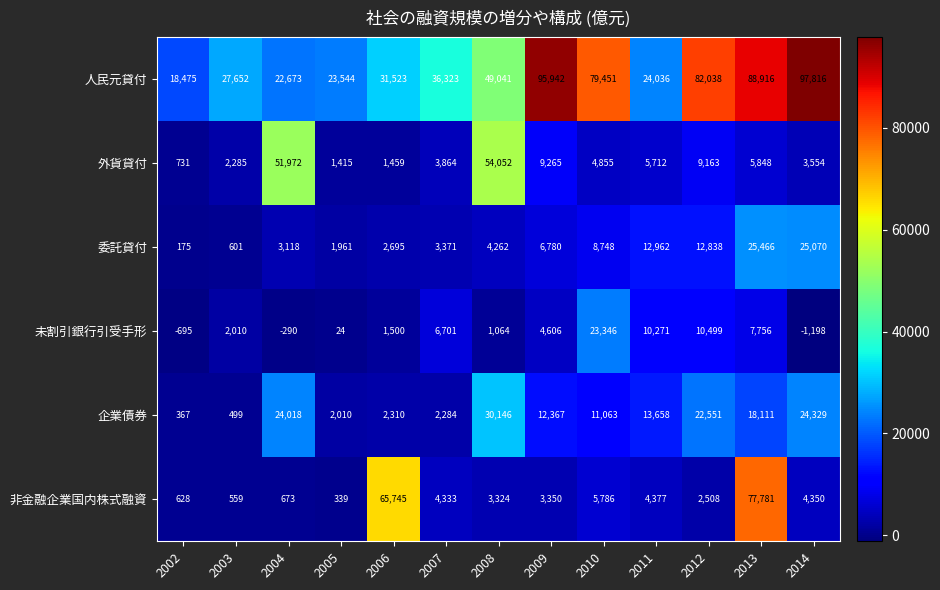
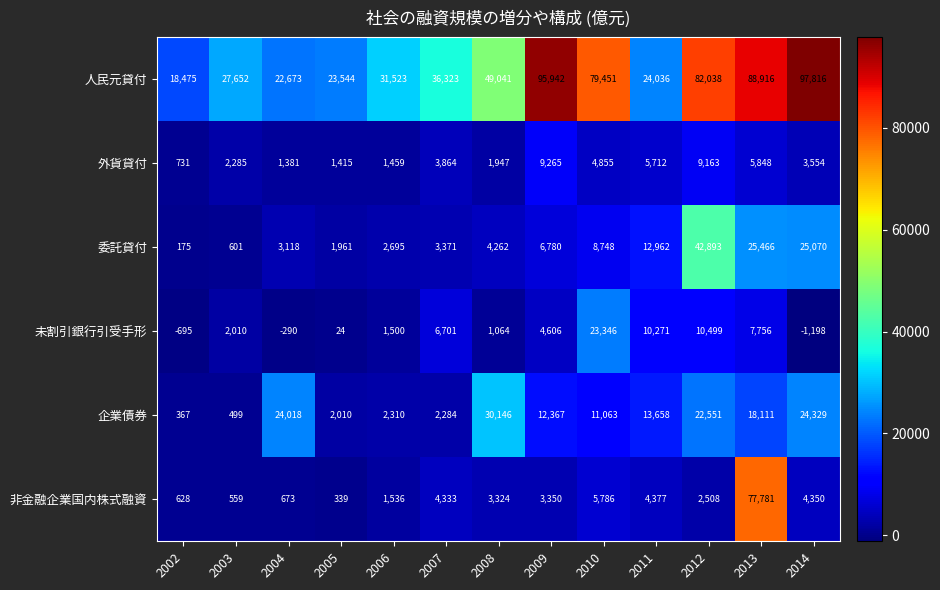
  {
    "人民元貸付": {
      "2002": "18,475",
      "2003": "27,652",
      "2004": "22,673",
      "2005": "23,544",
      "2006": "31,523",
      "2007": "36,323",
      "2008": "49,041",
      "2009": "95,942",
      "2010": "79,451",
      "2011": "24,036",
      "2012": "82,038",
      "2013": "88,916",
      "2014": "97,816"
    },
    "外貨貸付": {
      "2002": "731",
      "2003": "2,285",
-     "2004": "51,972",
+     "2004": "1,381",
      "2005": "1,415",
      "2006": "1,459",
      "2007": "3,864",
-     "2008": "54,052",
+     "2008": "1,947",
      "2009": "9,265",
      "2010": "4,855",
      "2011": "5,712",
      "2012": "9,163",
      "2013": "5,848",
      "2014": "3,554"
    },
    "委託貸付": {
      "2002": "175",
      "2003": "601",
      "2004": "3,118",
      "2005": "1,961",
      "2006": "2,695",
      "2007": "3,371",
      "2008": "4,262",
      "2009": "6,780",
      "2010": "8,748",
      "2011": "12,962",
-     "2012": "12,838",
+     "2012": "42,893",
      "2013": "25,466",
      "2014": "25,070"
    },
    "未割引銀行引受手形": {
      "2002": "-695",
      "2003": "2,010",
      "2004": "-290",
      "2005": "24",
      "2006": "1,500",
      "2007": "6,701",
      "2008": "1,064",
      "2009": "4,606",
      "2010": "23,346",
      "2011": "10,271",
      "2012": "10,499",
      "2013": "7,756",
      "2014": "-1,198"
    },
    "企業債券": {
      "2002": "367",
      "2003": "499",
      "2004": "24,018",
      "2005": "2,010",
      "2006": "2,310",
      "2007": "2,284",
      "2008": "30,146",
      "2009": "12,367",
      "2010": "11,063",
      "2011": "13,658",
      "2012": "22,551",
      "2013": "18,111",
      "2014": "24,329"
    },
    "非金融企業国内株式融資": {
      "2002": "628",
      "2003": "559",
      "2004": "673",
      "2005": "339",
-     "2006": "65,745",
+     "2006": "1,536",
      "2007": "4,333",
      "2008": "3,324",
      "2009": "3,350",
      "2010": "5,786",
      "2011": "4,377",
      "2012": "2,508",
      "2013": "77,781",
      "2014": "4,350"
    }
  }
